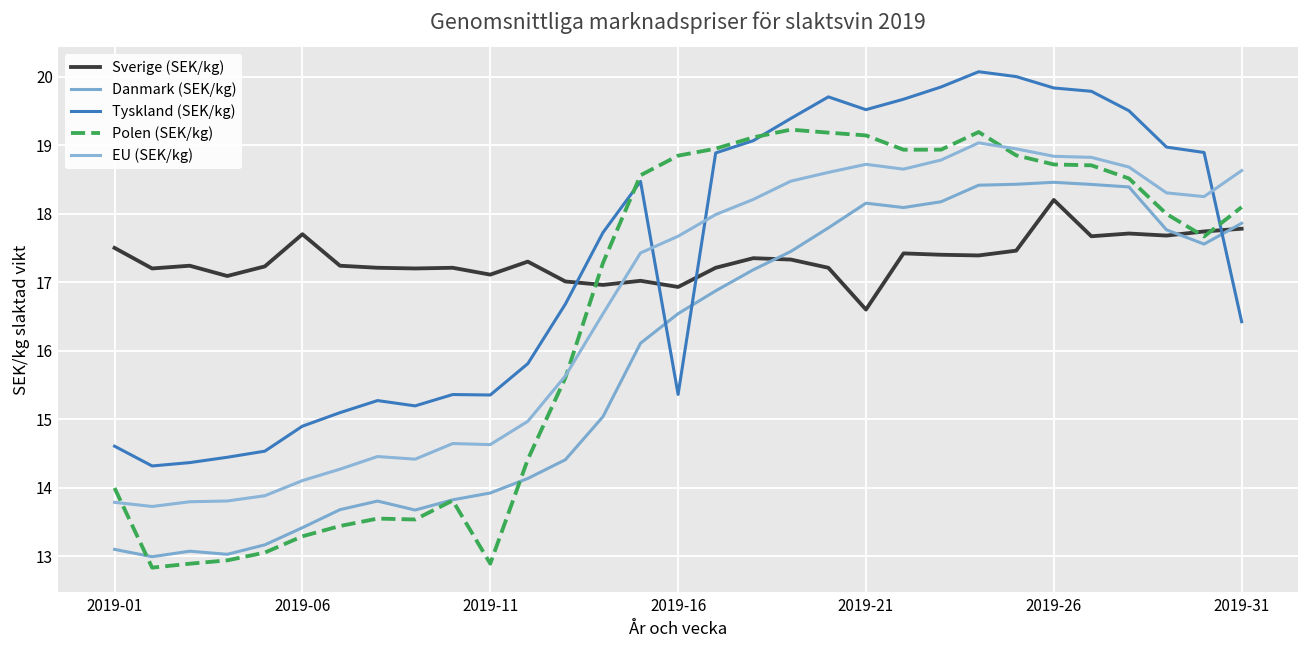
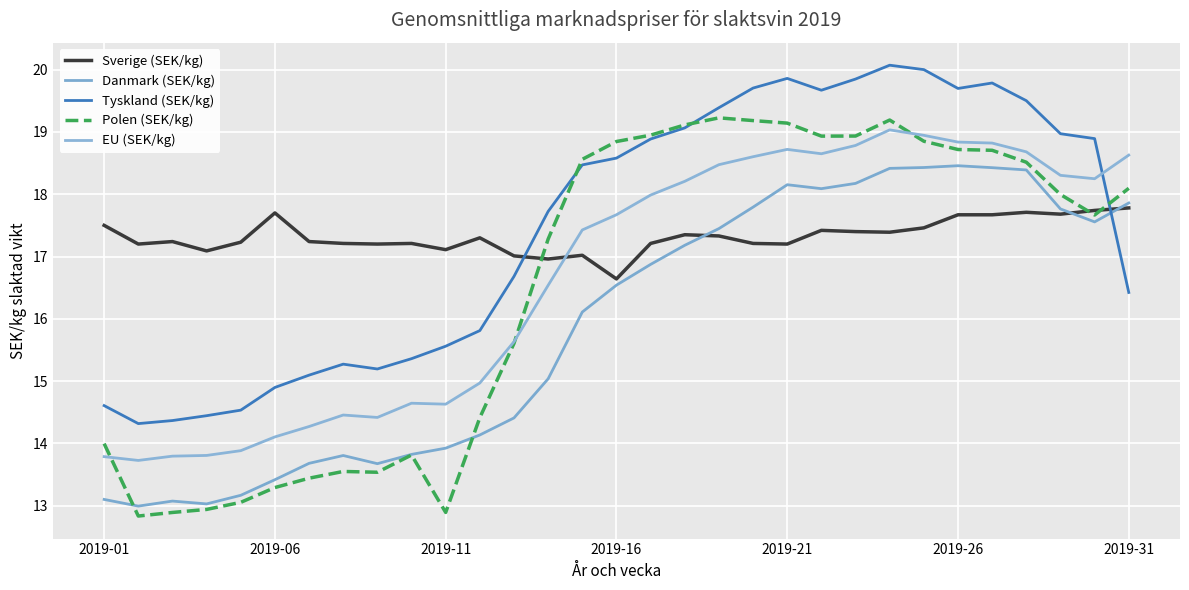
  {
    "Sverige (SEK/kg)": {
      "2019-01": 17.5,
      "2019-06": 17.7,
      "2019-11": 17.1,
-     "2019-16": 16.9,
-     "2019-21": 16.6,
-     "2019-26": 18.2,
+     "2019-16": 16.6,
+     "2019-21": 17.2,
+     "2019-26": 17.7,
      "2019-31": 17.8
    },
    "Tyskland (SEK/kg)": {
      "2019-01": 14.6,
      "2019-06": 14.9,
-     "2019-11": 15.4,
-     "2019-16": 15.4,
-     "2019-21": 19.5,
-     "2019-26": 19.8,
+     "2019-11": 15.6,
+     "2019-16": 18.6,
+     "2019-21": 19.9,
+     "2019-26": 19.7,
      "2019-31": 16.4
    },
    "Polen (SEK/kg)": {
      "2019-01": 14.0,
      "2019-06": 13.3,
      "2019-11": 12.9,
      "2019-16": 18.8,
      "2019-21": 19.1,
      "2019-26": 18.7,
      "2019-31": 18.1
    }
  }
